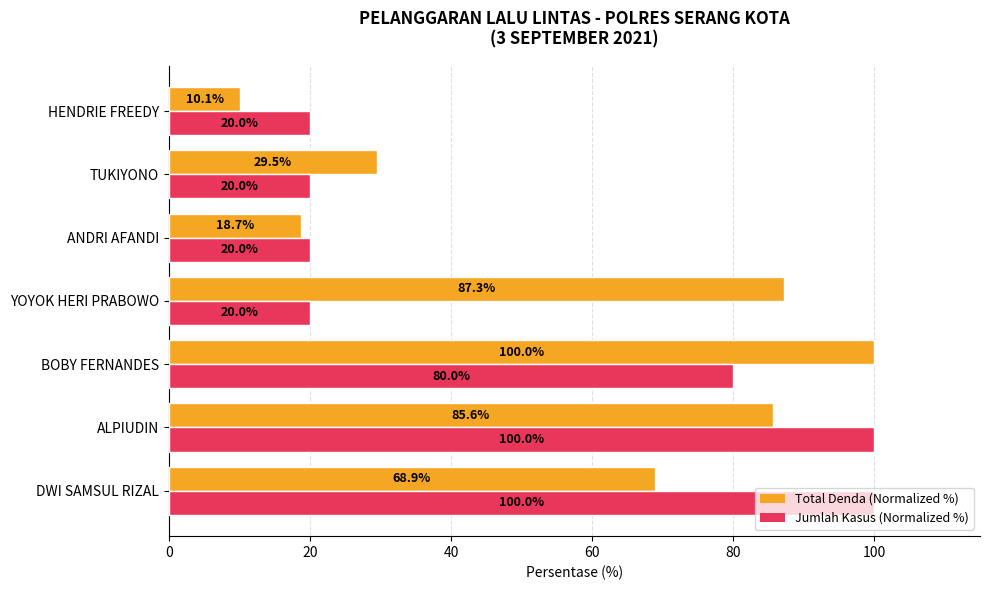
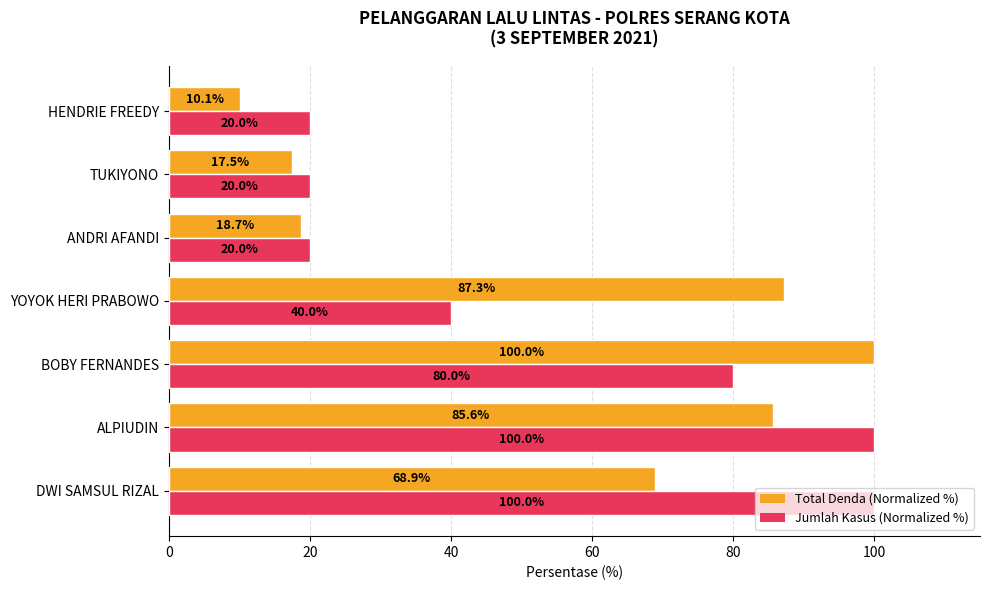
  {
    "Total Denda (Normalized %)": {
      "HENDRIE FREEDY": "10.1%",
-     "TUKIYONO": "29.5%",
+     "TUKIYONO": "17.5%",
      "ANDRI AFANDI": "18.7%",
      "YOYOK HERI PRABOWO": "87.3%",
      "BOBY FERNANDES": "100.0%",
      "ALPIUDIN": "85.6%",
      "DWI SAMSUL RIZAL": "68.9%"
    },
    "Jumlah Kasus (Normalized %)": {
      "HENDRIE FREEDY": "20.0%",
      "TUKIYONO": "20.0%",
      "ANDRI AFANDI": "20.0%",
-     "YOYOK HERI PRABOWO": "20.0%",
+     "YOYOK HERI PRABOWO": "40.0%",
      "BOBY FERNANDES": "80.0%",
      "ALPIUDIN": "100.0%"
    }
  }
